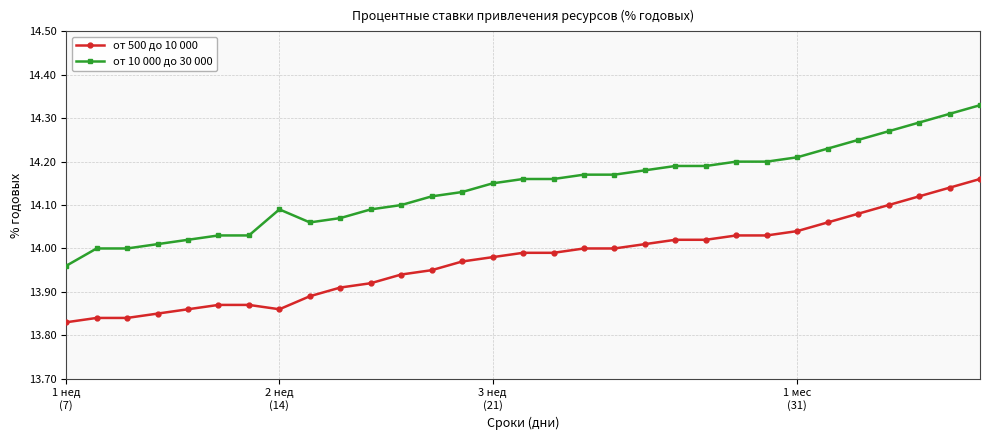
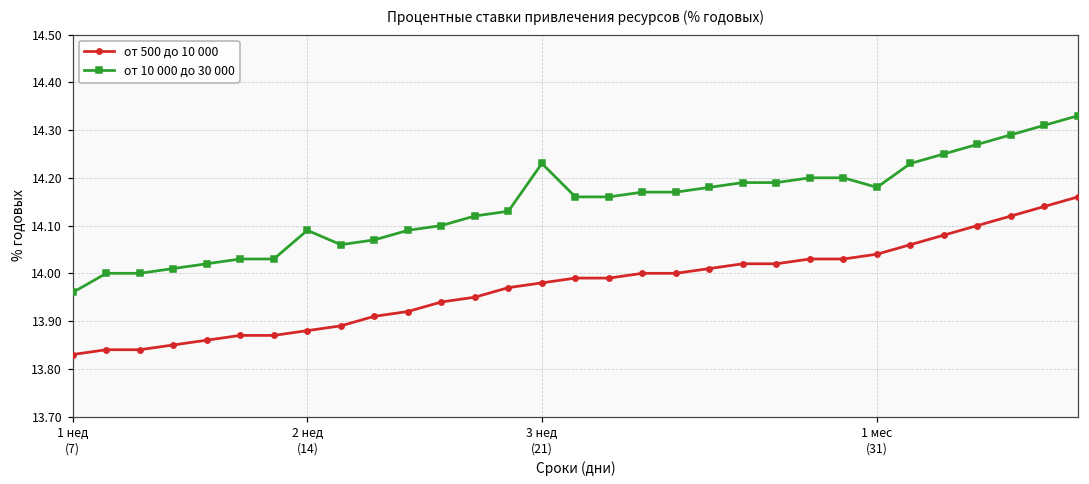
  {
    "от 500 до 10 000": {
      "1 нед (7)": 13.83,
-     "2 нед (14)": 13.86,
+     "2 нед (14)": 13.88,
      "3 нед (21)": 13.98,
      "1 мес (31)": 14.04
    },
    "от 10 000 до 30 000": {
      "1 нед (7)": 13.96,
      "2 нед (14)": 14.09,
-     "3 нед (21)": 14.15,
-     "1 мес (31)": 14.21
+     "3 нед (21)": 14.23,
+     "1 мес (31)": 14.18
    }
  }
